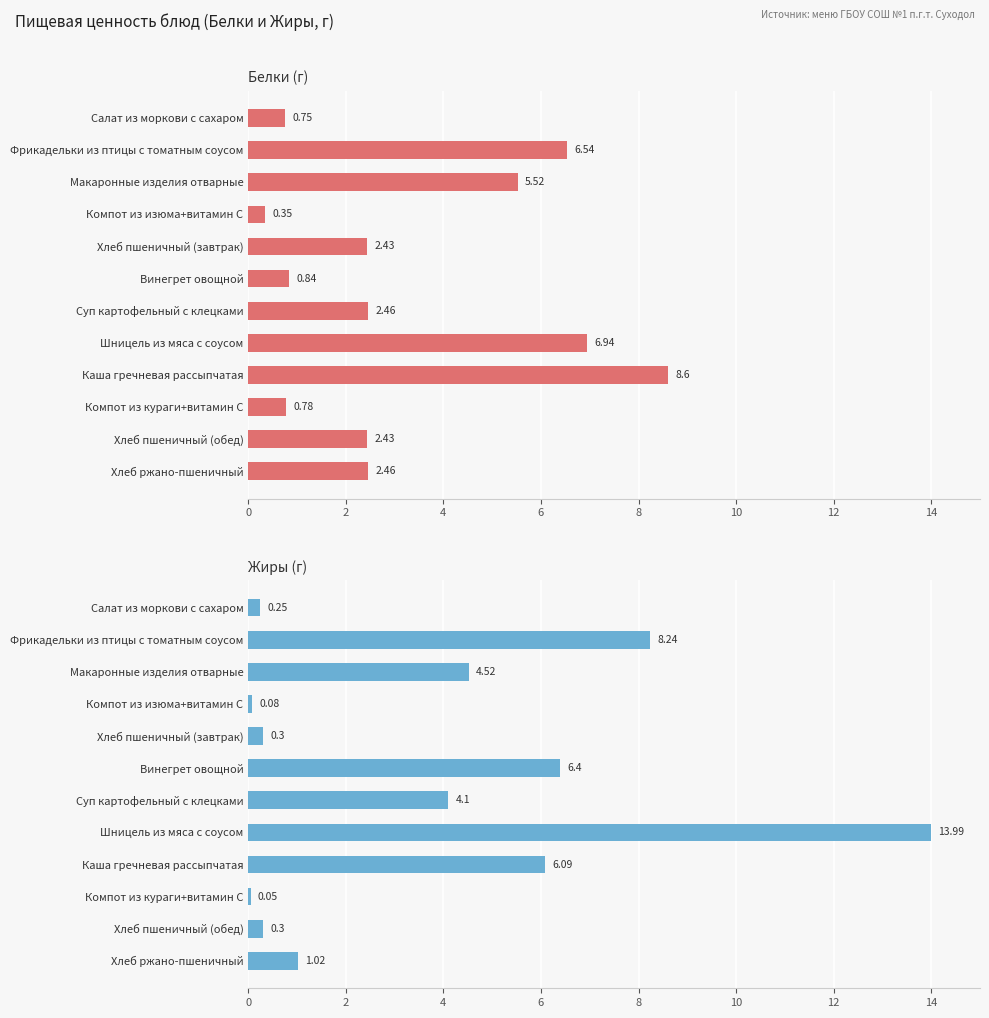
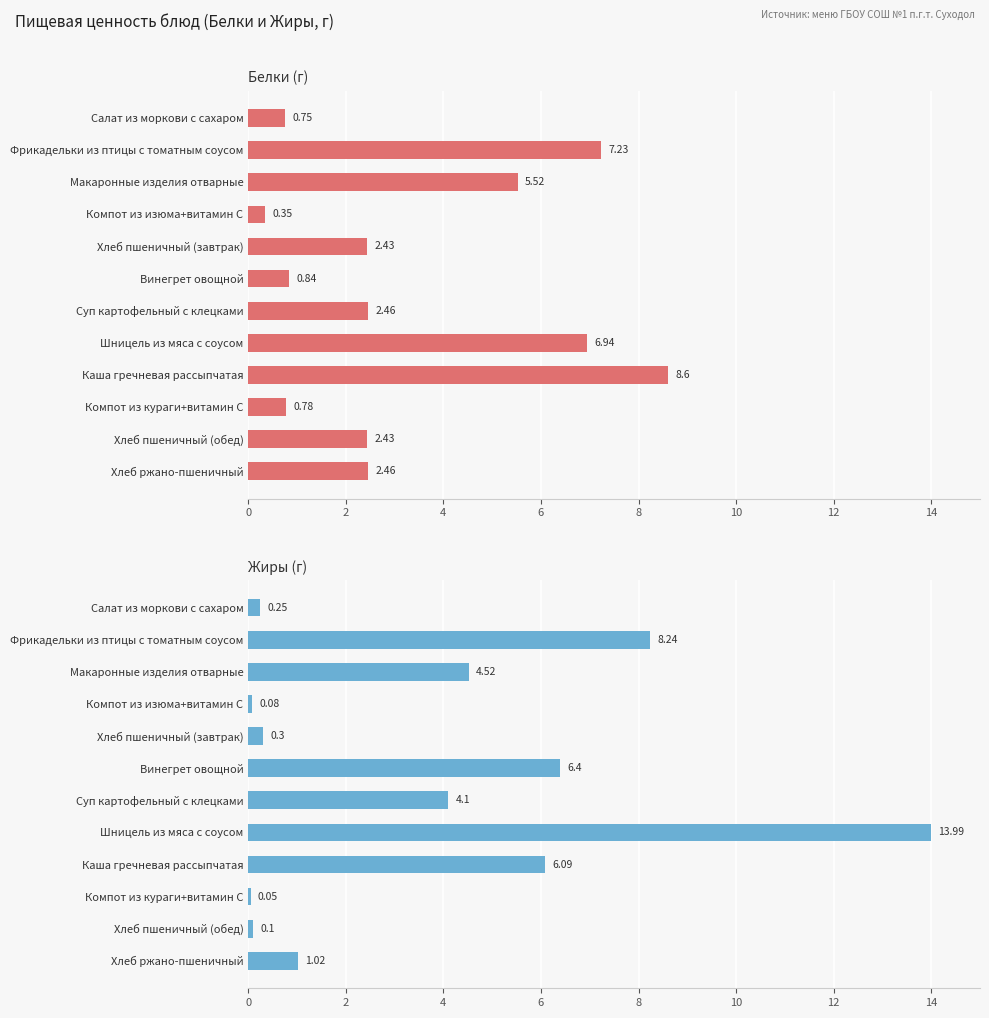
  {
    "Белки (г)": {
      "Салат из моркови с сахаром": 0.75,
-     "Фрикадельки из птицы с томатным соусом": 6.54,
+     "Фрикадельки из птицы с томатным соусом": 7.23,
      "Макаронные изделия отварные": 5.52,
      "Компот из изюма+витамин С": 0.35,
      "Хлеб пшеничный (завтрак)": 2.43,
      "Винегрет овощной": 0.84,
      "Суп картофельный с клецками": 2.46,
      "Шницель из мяса с соусом": 6.94,
      "Каша гречневая рассыпчатая": 8.6,
      "Компот из кураги+витамин С": 0.78,
      "Хлеб пшеничный (обед)": 2.43,
      "Хлеб ржано-пшеничный": 2.46
    },
    "Жиры (г)": {
      "Салат из моркови с сахаром": 0.25,
      "Фрикадельки из птицы с томатным соусом": 8.24,
      "Макаронные изделия отварные": 4.52,
      "Компот из изюма+витамин С": 0.08,
      "Хлеб пшеничный (завтрак)": 0.3,
      "Винегрет овощной": 6.4,
      "Суп картофельный с клецками": 4.1,
      "Шницель из мяса с соусом": 13.99,
      "Каша гречневая рассыпчатая": 6.09,
      "Компот из кураги+витамин С": 0.05,
-     "Хлеб пшеничный (обед)": 0.3,
+     "Хлеб пшеничный (обед)": 0.1,
      "Хлеб ржано-пшеничный": 1.02
    }
  }
